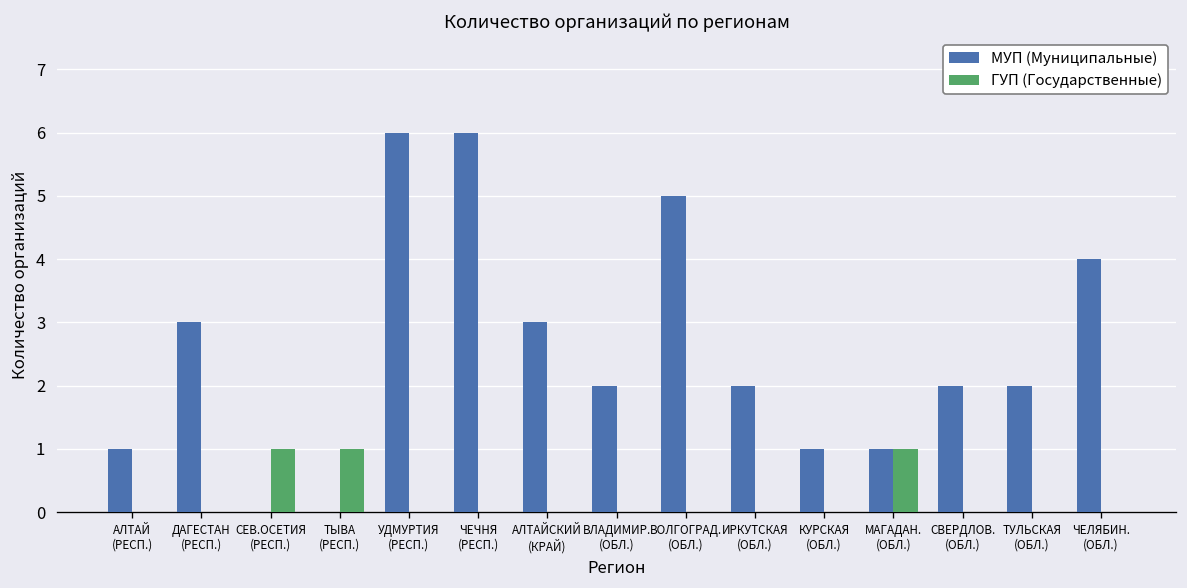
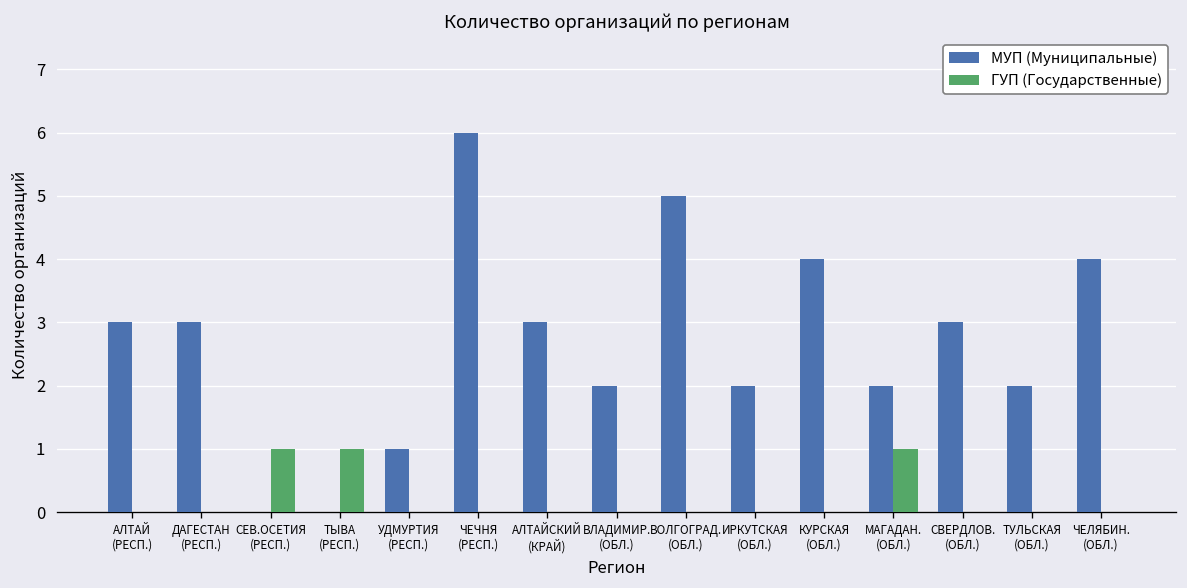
  {
    "МУП (Муниципальные)": {
-     "АЛТАЙ (РЕСП.)": 1,
+     "АЛТАЙ (РЕСП.)": 3,
      "ДАГЕСТАН (РЕСП.)": 3,
      "СЕВ.ОСЕТИЯ (РЕСП.)": 0,
      "ТЫВА (РЕСП.)": 0,
-     "УДМУРТИЯ (РЕСП.)": 6,
+     "УДМУРТИЯ (РЕСП.)": 1,
      "ЧЕЧНЯ (РЕСП.)": 6,
      "АЛТАЙСКИЙ (КРАЙ)": 3,
      "ВЛАДИМИР. (ОБЛ.)": 2,
      "ВОЛГОГРАД. (ОБЛ.)": 5,
      "ИРКУТСКАЯ (ОБЛ.)": 2,
-     "КУРСКАЯ (ОБЛ.)": 1,
-     "МАГАДАН. (ОБЛ.)": 1,
-     "СВЕРДЛОВ. (ОБЛ.)": 2,
+     "КУРСКАЯ (ОБЛ.)": 4,
+     "МАГАДАН. (ОБЛ.)": 2,
+     "СВЕРДЛОВ. (ОБЛ.)": 3,
      "ТУЛЬСКАЯ (ОБЛ.)": 2,
      "ЧЕЛЯБИН. (ОБЛ.)": 4
    },
    "ГУП (Государственные)": {
      "АЛТАЙ (РЕСП.)": 0,
      "ДАГЕСТАН (РЕСП.)": 0,
      "СЕВ.ОСЕТИЯ (РЕСП.)": 1,
      "ТЫВА (РЕСП.)": 1,
      "УДМУРТИЯ (РЕСП.)": 0,
      "ЧЕЧНЯ (РЕСП.)": 0,
      "АЛТАЙСКИЙ (КРАЙ)": 0,
      "ВЛАДИМИР. (ОБЛ.)": 0,
      "ВОЛГОГРАД. (ОБЛ.)": 0,
      "ИРКУТСКАЯ (ОБЛ.)": 0,
      "КУРСКАЯ (ОБЛ.)": 0,
      "МАГАДАН. (ОБЛ.)": 1,
      "СВЕРДЛОВ. (ОБЛ.)": 0,
      "ТУЛЬСКАЯ (ОБЛ.)": 0,
      "ЧЕЛЯБИН. (ОБЛ.)": 0
    }
  }
